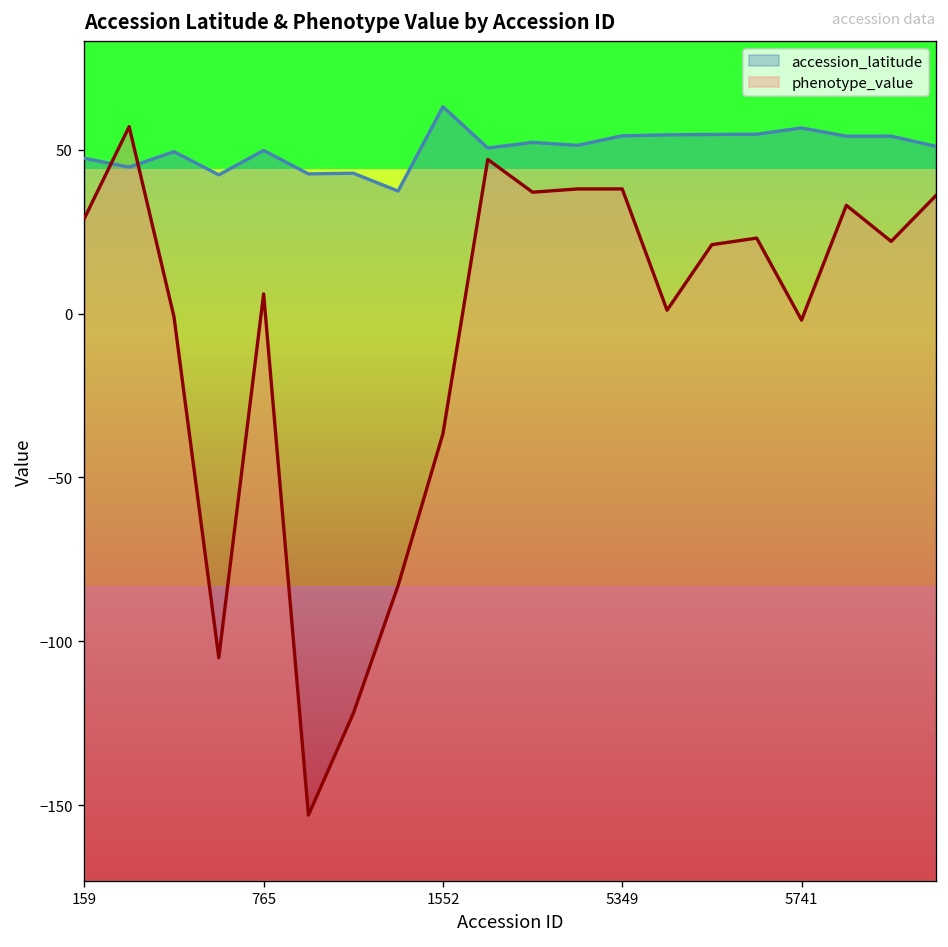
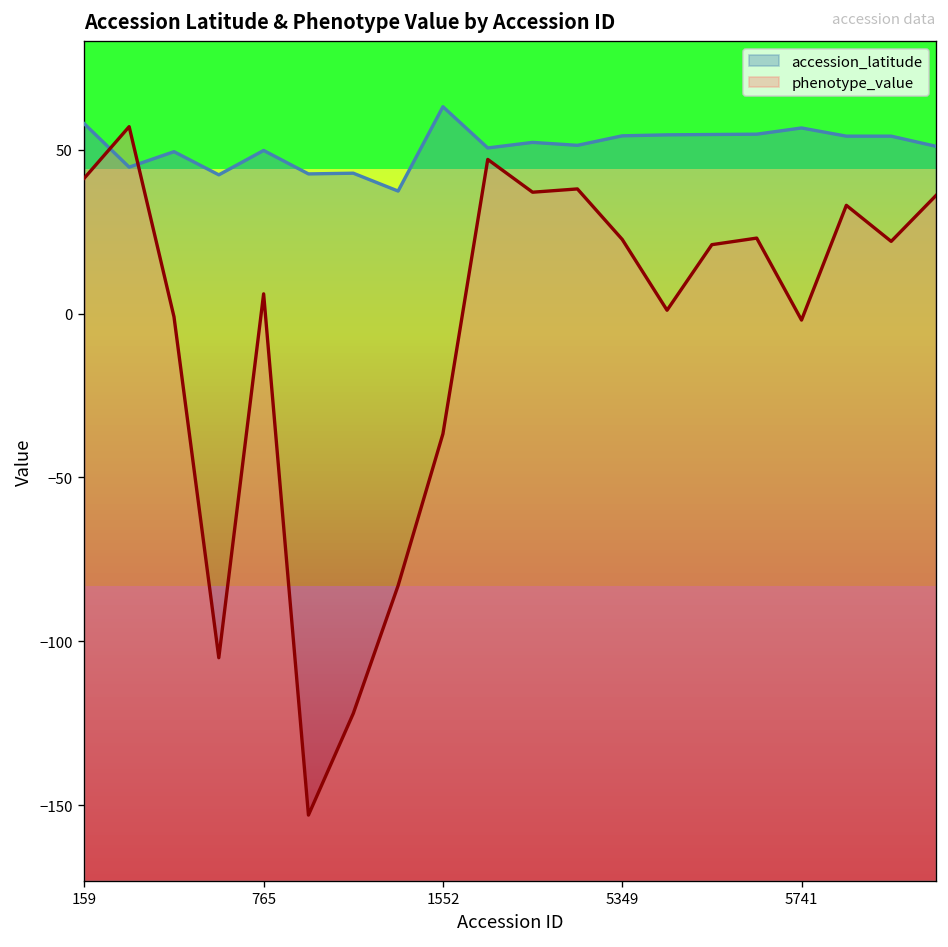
  {
    "accession_latitude": {
-     "159": 47,
+     "159": 58,
      "765": 50,
      "1552": 63,
      "5349": 54,
      "5741": 57
    },
    "phenotype_value": {
-     "159": 29,
+     "159": 41,
      "765": 6,
      "1552": -37,
-     "5349": 38,
+     "5349": 23,
      "5741": -2
    }
  }
